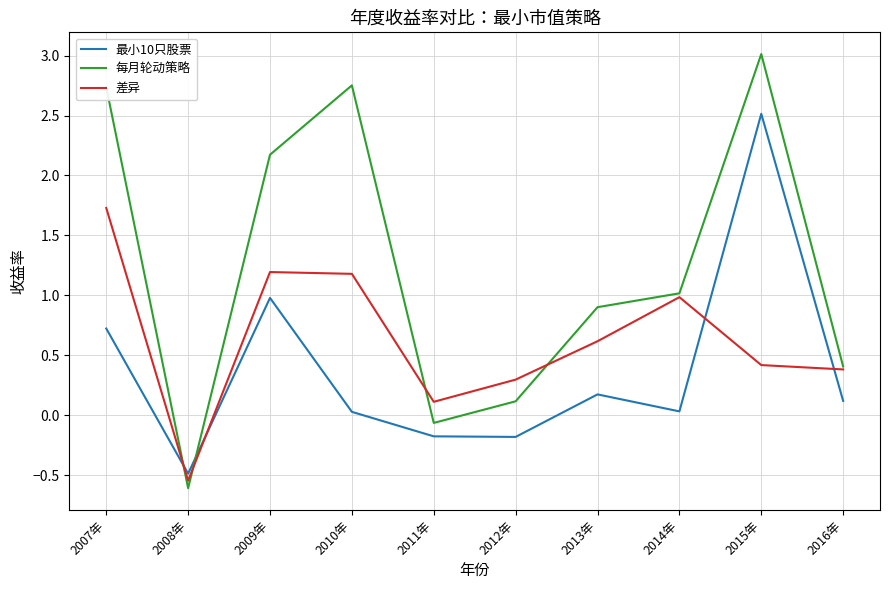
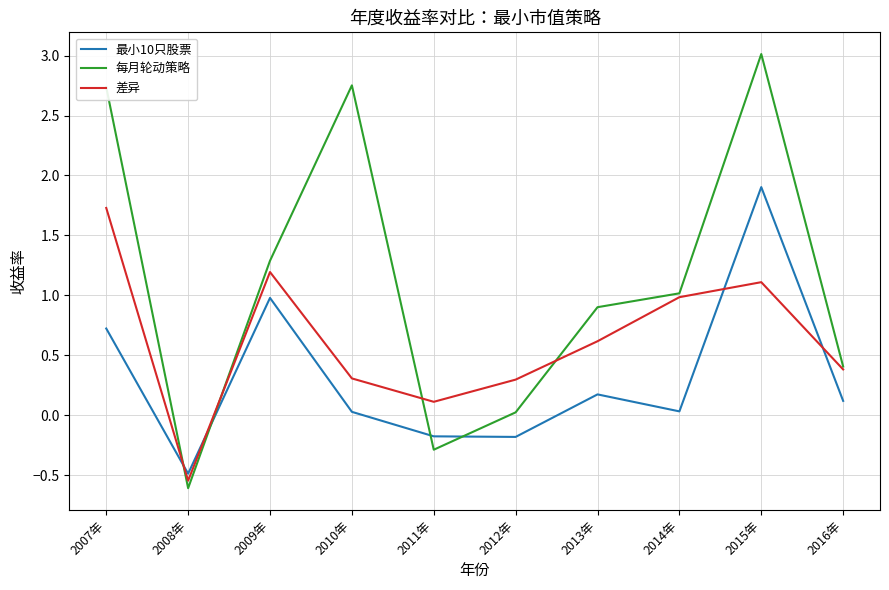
  {
    "最小10只股票": {
      "2007年": 0.72,
      "2008年": -0.49,
      "2009年": 0.98,
      "2010年": 0.03,
      "2011年": -0.18,
      "2012年": -0.18,
      "2013年": 0.17,
      "2014年": 0.03,
-     "2015年": 2.51,
+     "2015年": 1.90,
      "2016年": 0.12
    },
    "每月轮动策略": {
      "2008年": -0.61,
-     "2009年": 2.17,
+     "2009年": 1.29,
      "2010年": 2.75,
-     "2011年": -0.06,
-     "2012年": 0.12,
+     "2011年": -0.29,
+     "2012年": 0.02,
      "2013年": 0.90,
      "2014年": 1.02,
      "2015年": 3.01,
      "2016年": 0.41
    },
    "差异": {
      "2007年": 1.73,
      "2008年": -0.55,
      "2009年": 1.19,
-     "2010年": 1.18,
+     "2010年": 0.31,
      "2011年": 0.11,
      "2012年": 0.30,
      "2013年": 0.62,
      "2014年": 0.98,
-     "2015年": 0.42,
+     "2015年": 1.11,
      "2016年": 0.38
    }
  }
